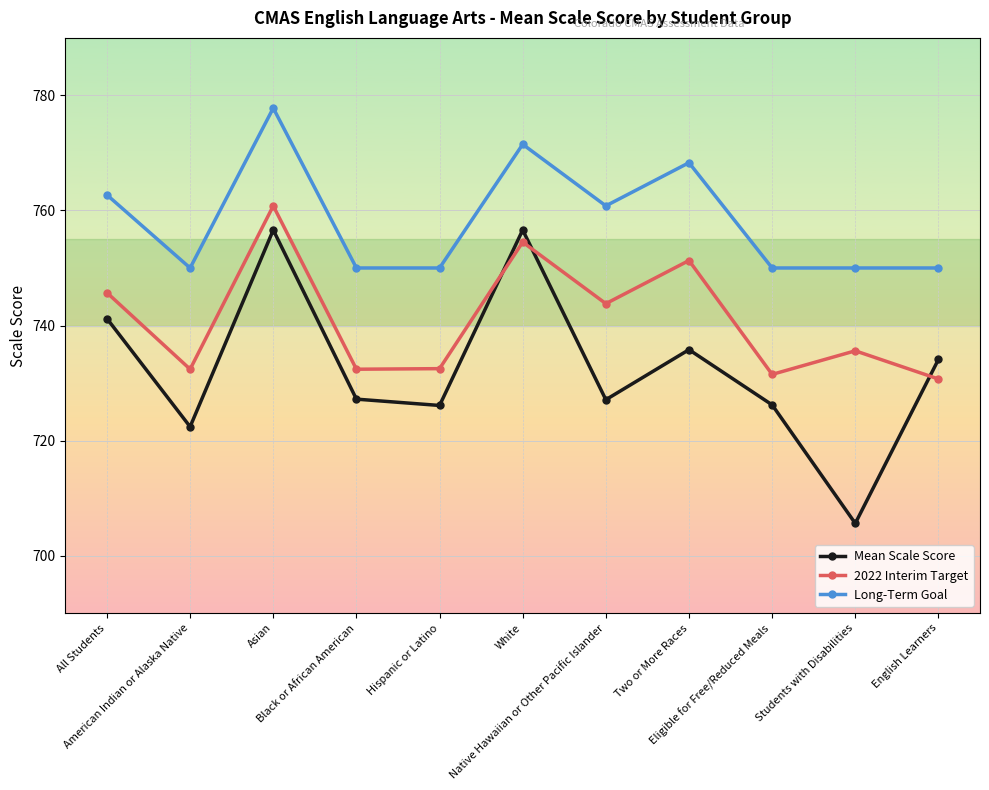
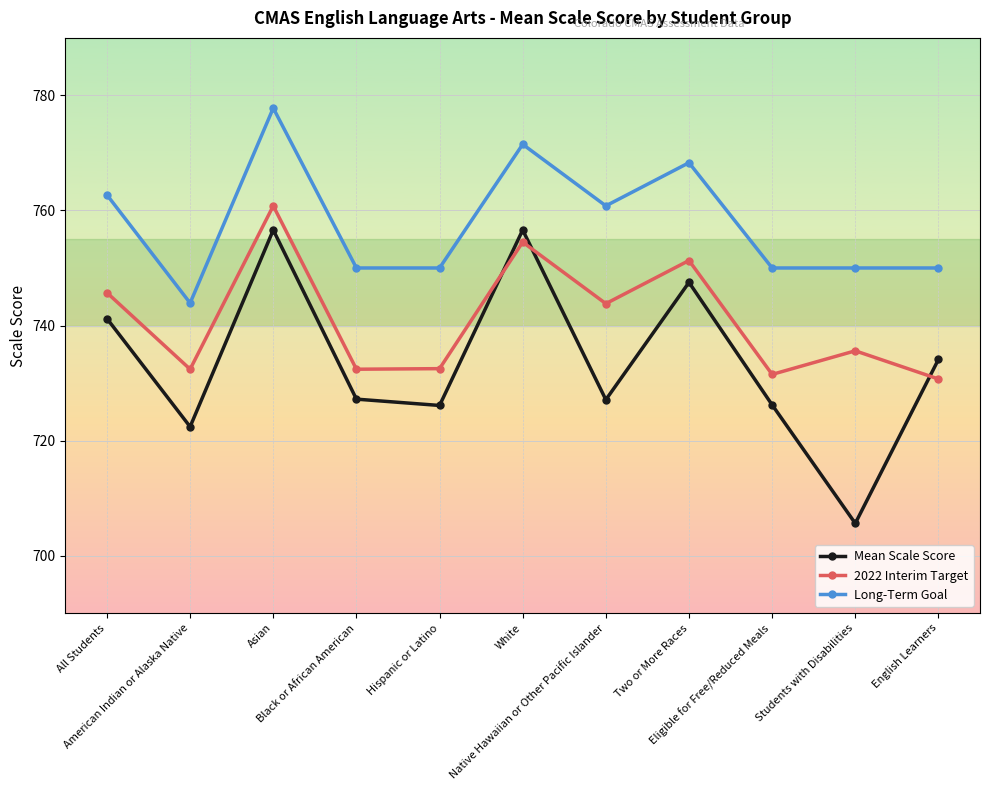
  {
    "Mean Scale Score": {
      "All Students": 741,
      "American Indian or Alaska Native": 722,
      "Asian": 757,
      "Black or African American": 727,
      "Hispanic or Latino": 726,
      "White": 757,
      "Native Hawaiian or Other Pacific Islander": 727,
-     "Two or More Races": 736,
+     "Two or More Races": 748,
      "Eligible for Free/Reduced Meals": 726,
      "Students with Disabilities": 706,
      "English Learners": 734
    },
    "2022 Interim Target": {
      "All Students": 746,
      "American Indian or Alaska Native": 732,
      "Asian": 761,
      "Black or African American": 732,
      "Hispanic or Latino": 733,
      "White": 755,
      "Native Hawaiian or Other Pacific Islander": 744,
      "Two or More Races": 751,
      "Eligible for Free/Reduced Meals": 732,
      "Students with Disabilities": 736,
      "English Learners": 731
    },
    "Long-Term Goal": {
      "All Students": 763,
-     "American Indian or Alaska Native": 750,
+     "American Indian or Alaska Native": 744,
      "Asian": 778,
      "Black or African American": 750,
      "Hispanic or Latino": 750,
      "White": 772,
      "Native Hawaiian or Other Pacific Islander": 761,
      "Two or More Races": 768,
      "Eligible for Free/Reduced Meals": 750,
      "Students with Disabilities": 750,
      "English Learners": 750
    }
  }
